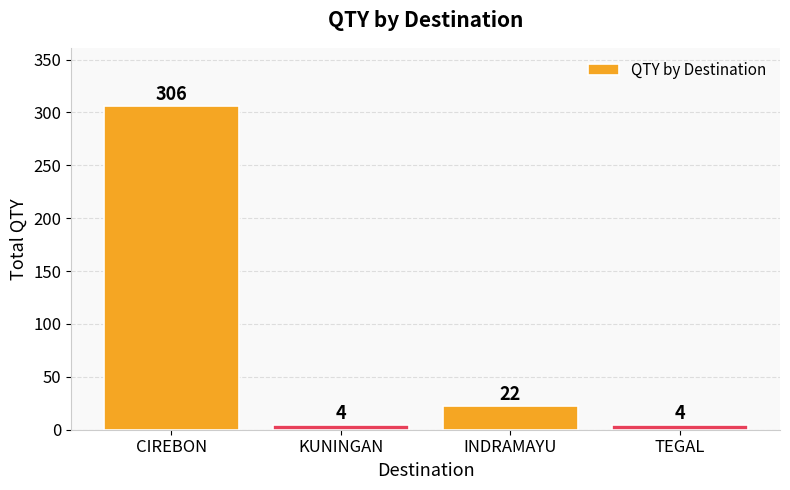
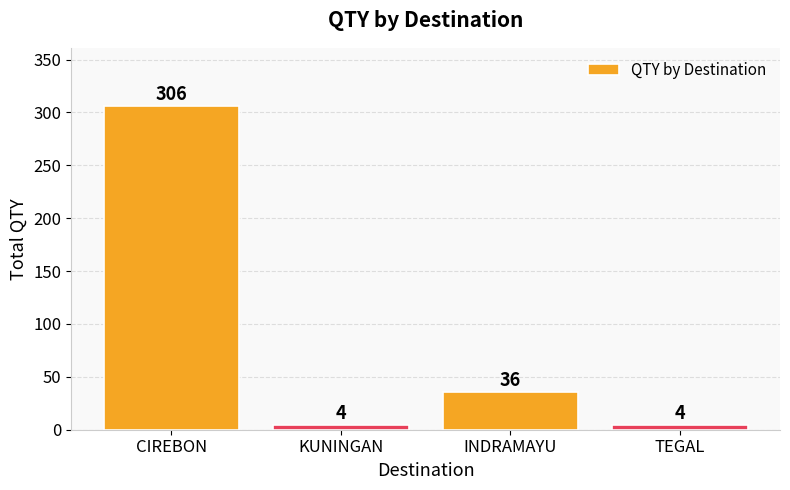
  {
    "CIREBON": 306,
    "KUNINGAN": 4,
-   "INDRAMAYU": 22,
+   "INDRAMAYU": 36,
    "TEGAL": 4
  }
